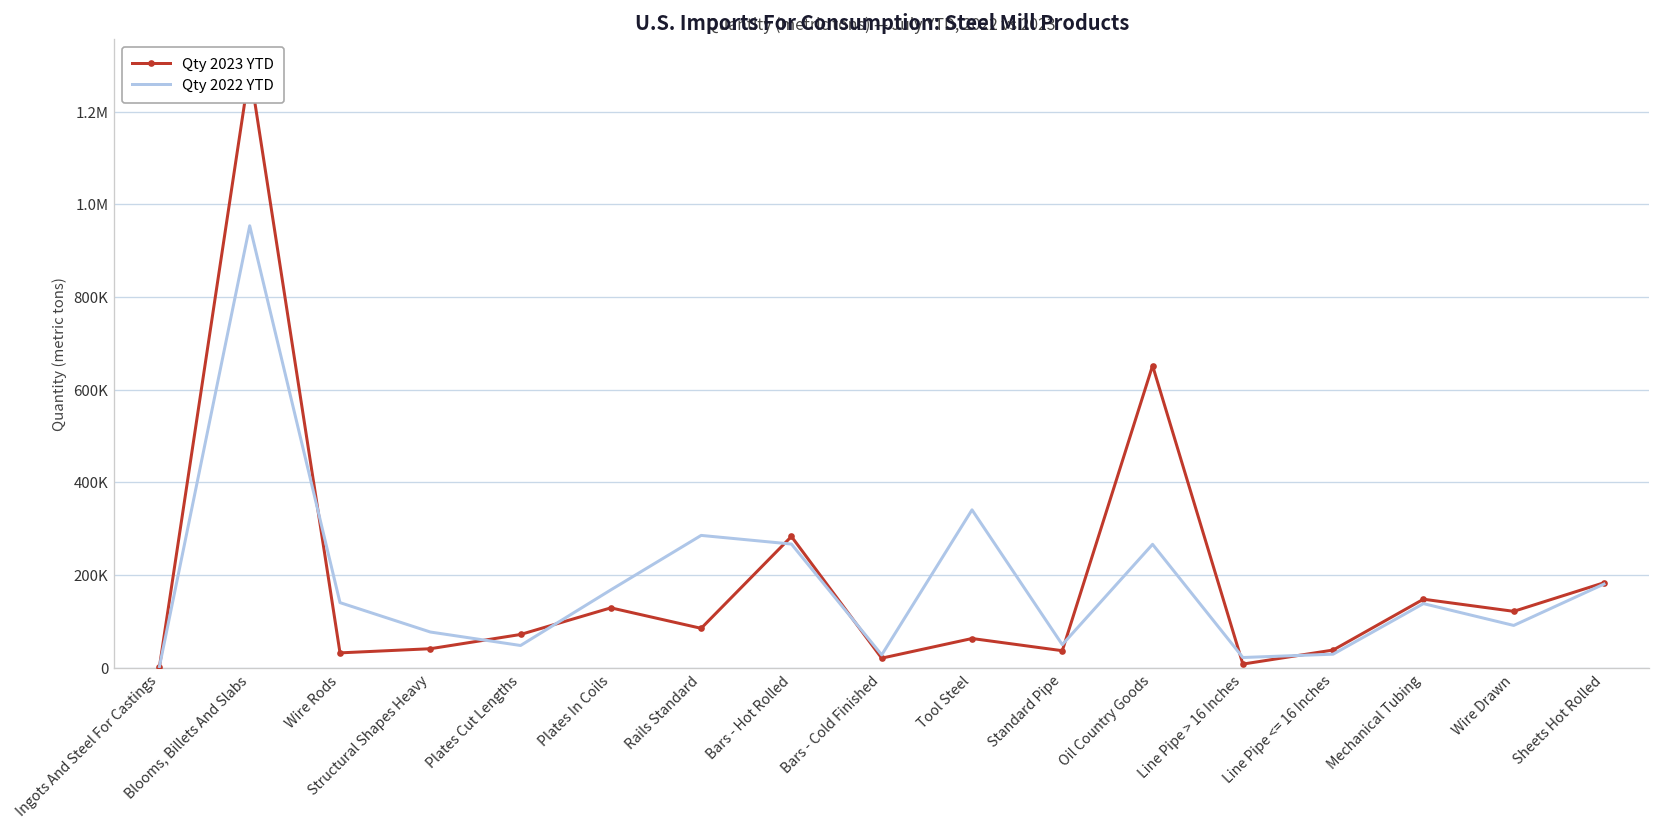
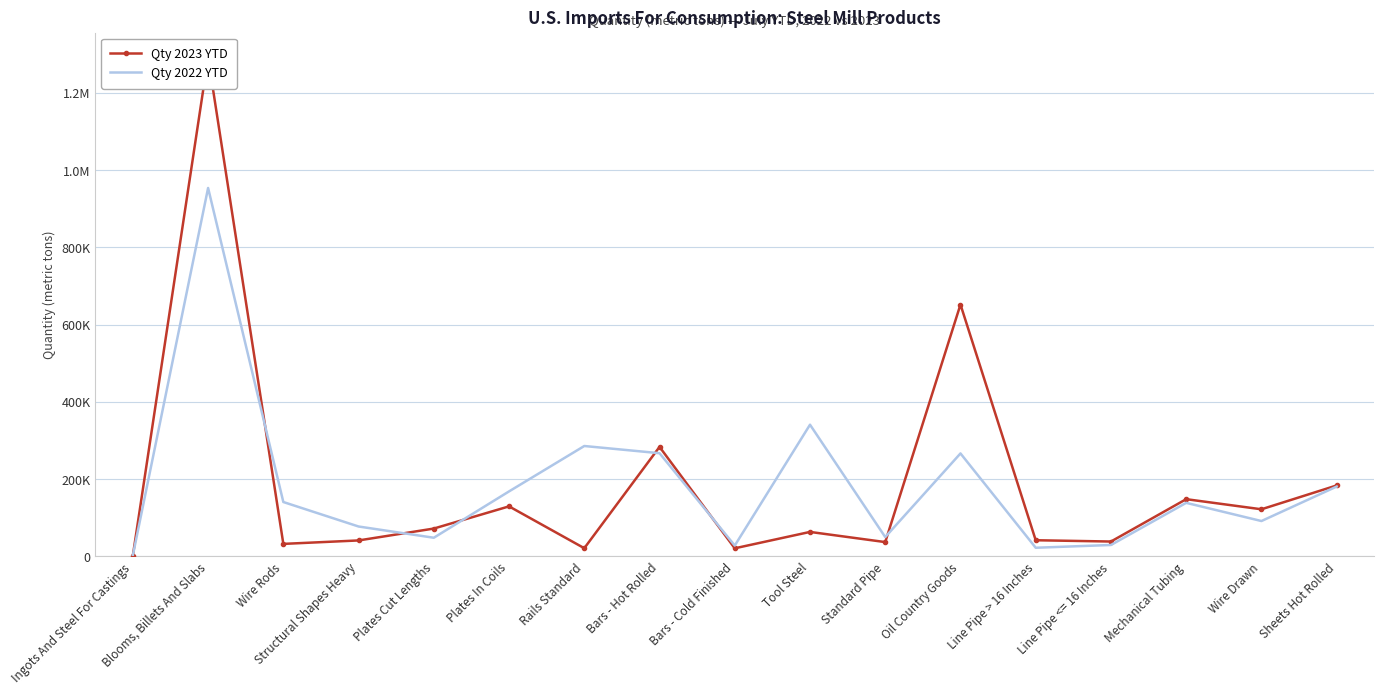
  {
    "Qty 2023 YTD": {
      "Wire Rods": 30000,
      "Structural Shapes Heavy": 40000,
      "Plates Cut Lengths": 70000,
      "Plates In Coils": 130000,
-     "Rails Standard": 90000,
+     "Rails Standard": 20000,
      "Bars - Hot Rolled": 280000,
      "Bars - Cold Finished": 20000,
      "Tool Steel": 60000,
      "Standard Pipe": 40000,
      "Oil Country Goods": 650000,
-     "Line Pipe > 16 Inches": 10000,
+     "Line Pipe > 16 Inches": 40000,
      "Line Pipe <= 16 Inches": 40000,
      "Mechanical Tubing": 150000,
      "Wire Drawn": 120000
    },
    "Qty 2022 YTD": {
      "Blooms, Billets And Slabs": 950000,
      "Wire Rods": 140000,
      "Structural Shapes Heavy": 80000,
      "Plates Cut Lengths": 50000,
      "Plates In Coils": 170000,
      "Rails Standard": 290000,
      "Bars - Hot Rolled": 270000,
      "Bars - Cold Finished": 30000,
      "Tool Steel": 340000,
      "Standard Pipe": 50000,
      "Oil Country Goods": 270000,
      "Line Pipe > 16 Inches": 20000,
      "Line Pipe <= 16 Inches": 30000,
      "Mechanical Tubing": 140000,
      "Wire Drawn": 90000
    }
  }
